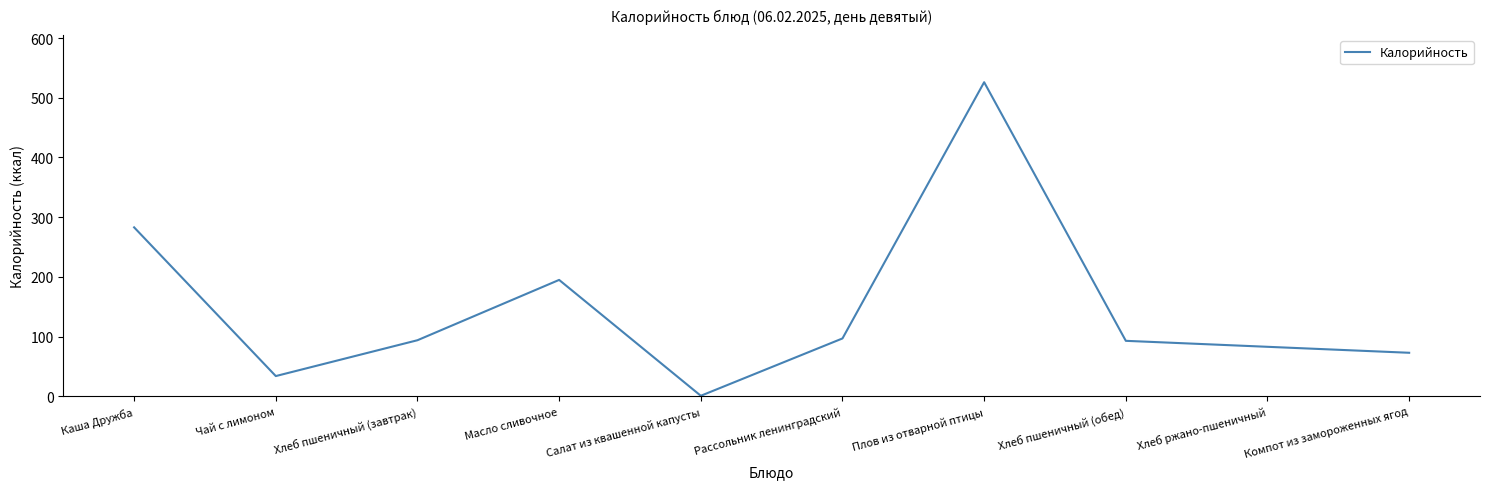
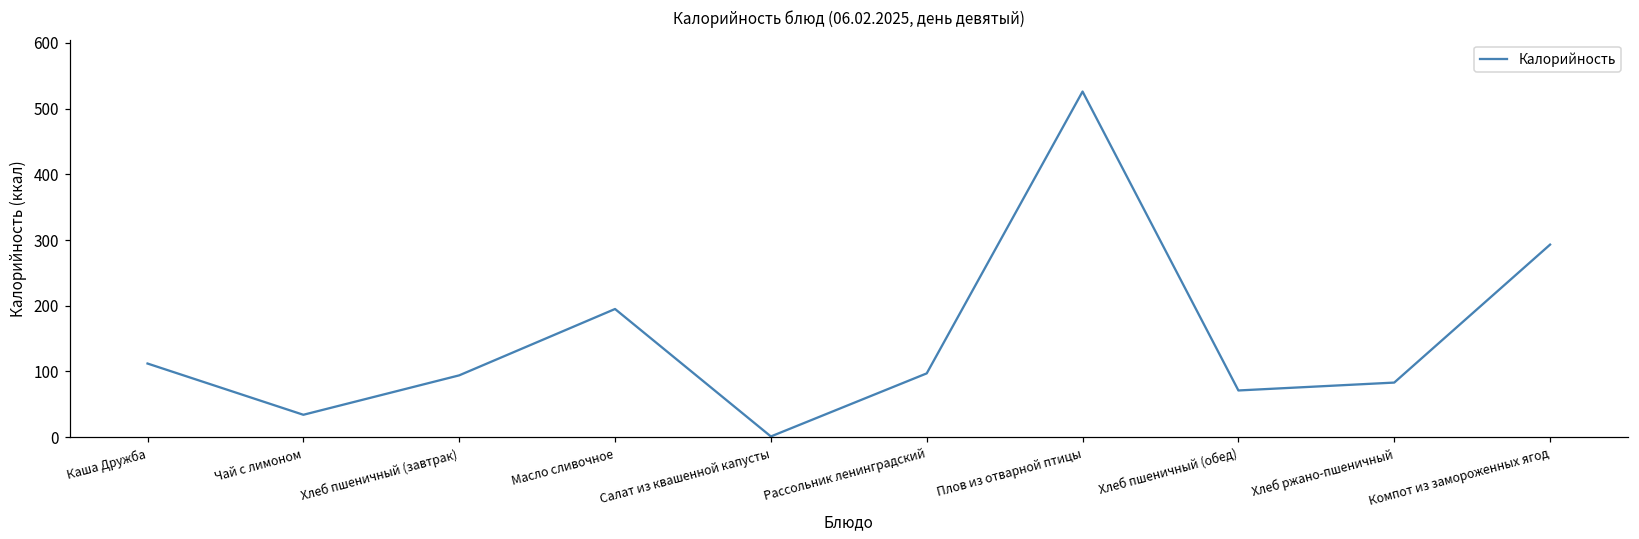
  {
-   "Каша Дружба": 280,
+   "Каша Дружба": 110,
    "Чай с лимоном": 30,
    "Хлеб пшеничный (завтрак)": 90,
    "Масло сливочное": 200,
    "Салат из квашенной капусты": 0,
    "Рассольник ленинградский": 100,
    "Плов из отварной птицы": 530,
-   "Хлеб пшеничный (обед)": 90,
+   "Хлеб пшеничный (обед)": 70,
    "Хлеб ржано-пшеничный": 80,
-   "Компот из замороженных ягод": 70
+   "Компот из замороженных ягод": 290
  }
